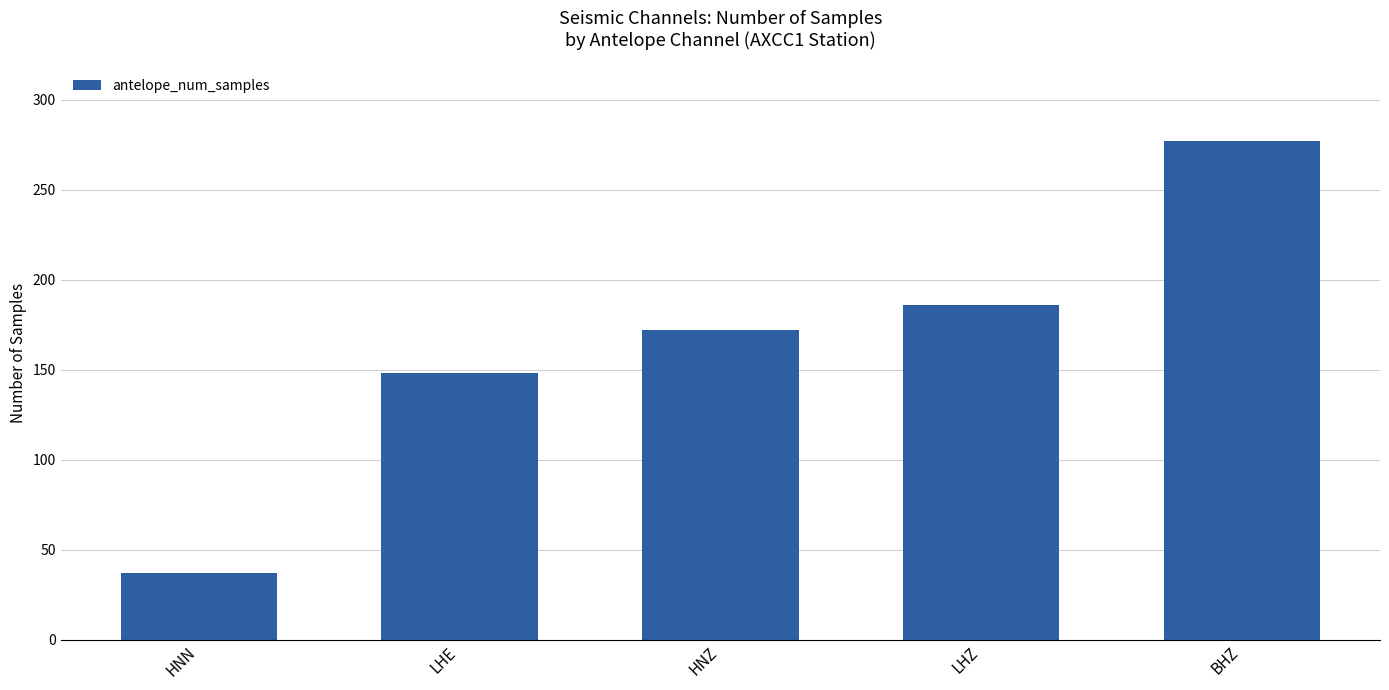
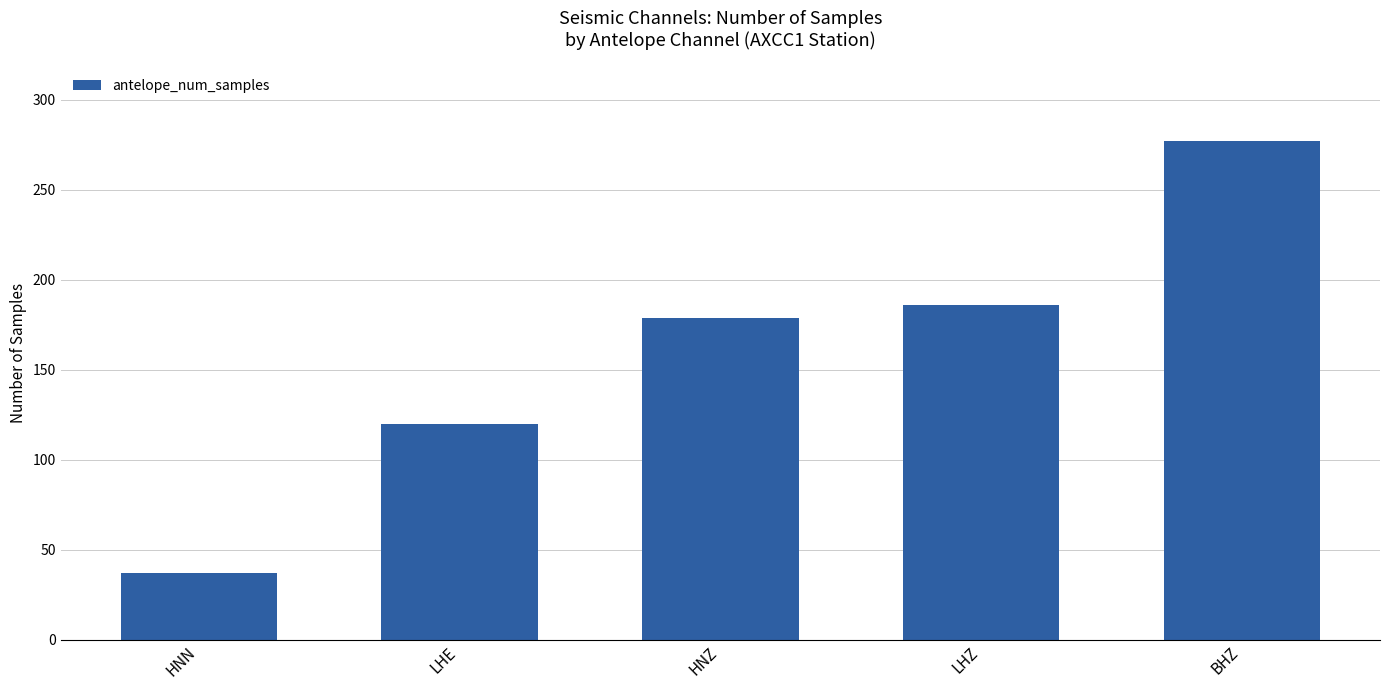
  {
    "HNN": 37,
-   "LHE": 148,
-   "HNZ": 172,
+   "LHE": 120,
+   "HNZ": 179,
    "LHZ": 186,
    "BHZ": 277
  }
